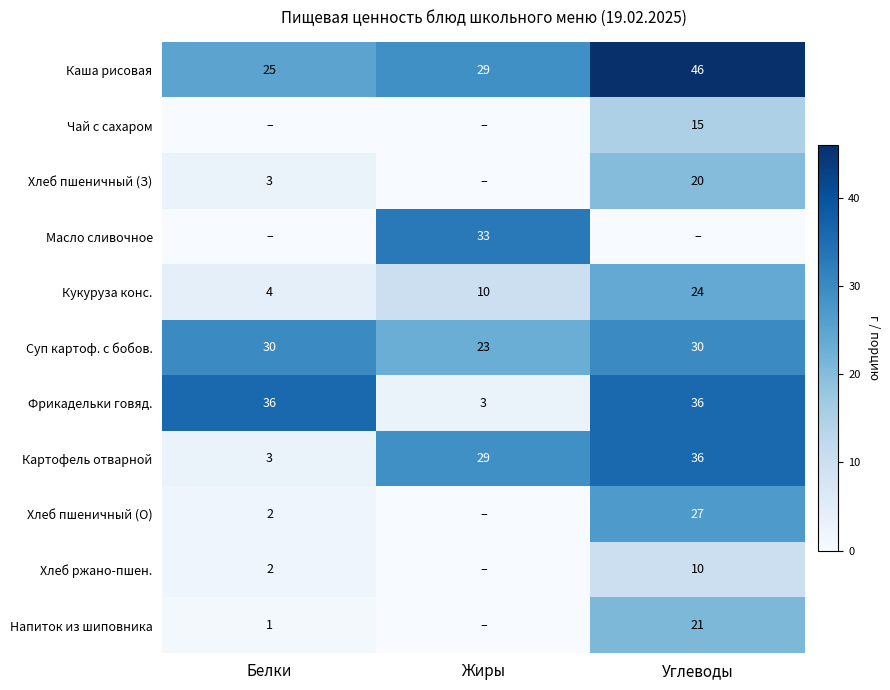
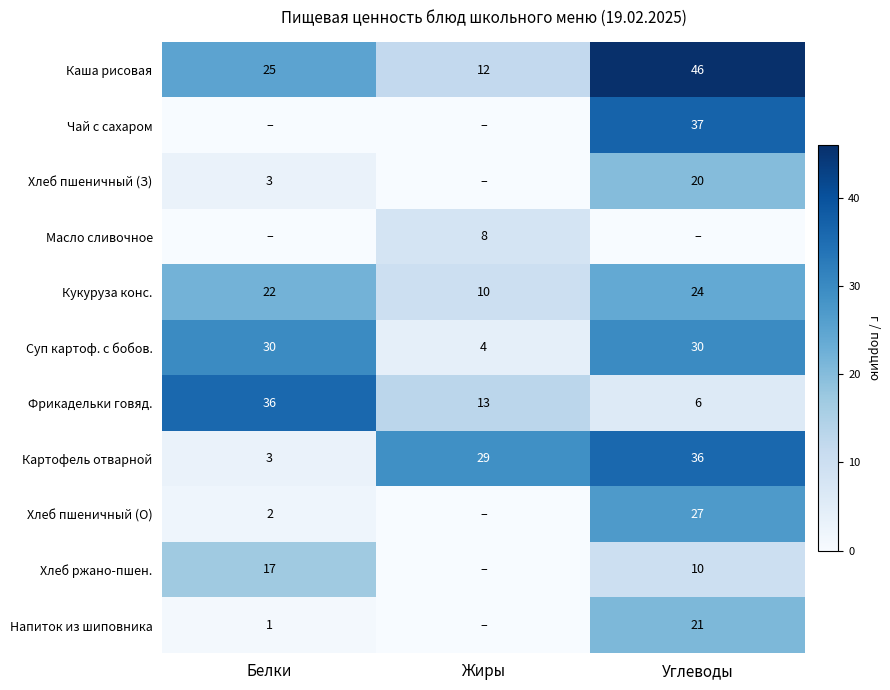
  {
    "Каша рисовая": {
      "Белки": 25,
-     "Жиры": 29,
+     "Жиры": 12,
      "Углеводы": 46
    },
    "Чай с сахаром": {
-     "Углеводы": 15
+     "Углеводы": 37
    },
    "Хлеб пшеничный (З)": {
      "Белки": 3,
      "Углеводы": 20
    },
    "Масло сливочное": {
-     "Жиры": 33
+     "Жиры": 8
    },
    "Кукуруза конс.": {
-     "Белки": 4,
+     "Белки": 22,
      "Жиры": 10,
      "Углеводы": 24
    },
    "Суп картоф. с бобов.": {
      "Белки": 30,
-     "Жиры": 23,
+     "Жиры": 4,
      "Углеводы": 30
    },
    "Фрикадельки говяд.": {
      "Белки": 36,
-     "Жиры": 3,
-     "Углеводы": 36
+     "Жиры": 13,
+     "Углеводы": 6
    },
    "Картофель отварной": {
      "Белки": 3,
      "Жиры": 29,
      "Углеводы": 36
    },
    "Хлеб пшеничный (О)": {
      "Белки": 2,
      "Углеводы": 27
    },
    "Хлеб ржано-пшен.": {
-     "Белки": 2,
+     "Белки": 17,
      "Углеводы": 10
    },
    "Напиток из шиповника": {
      "Белки": 1,
      "Углеводы": 21
    }
  }
